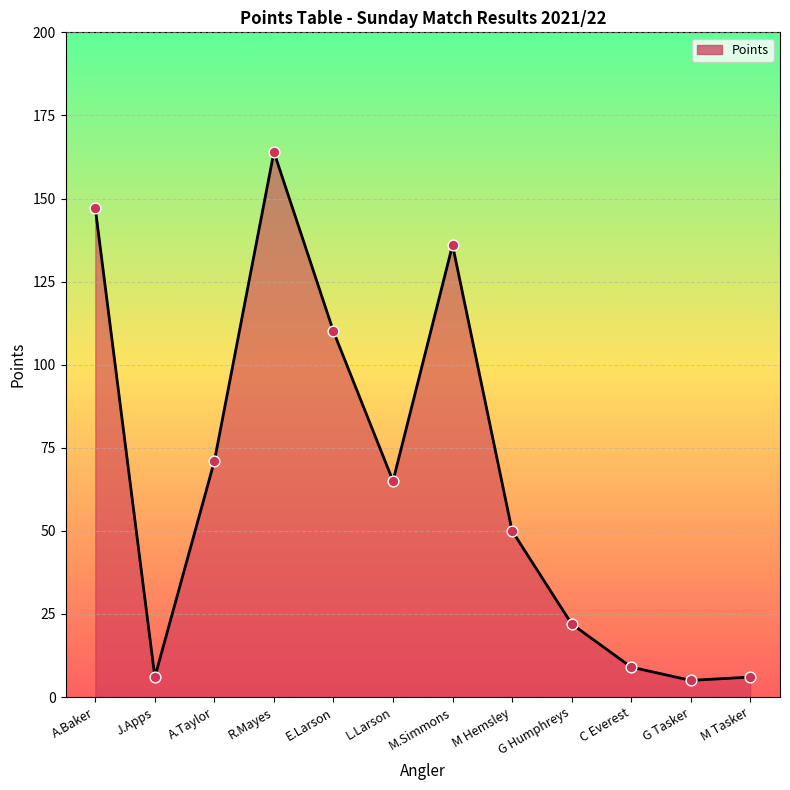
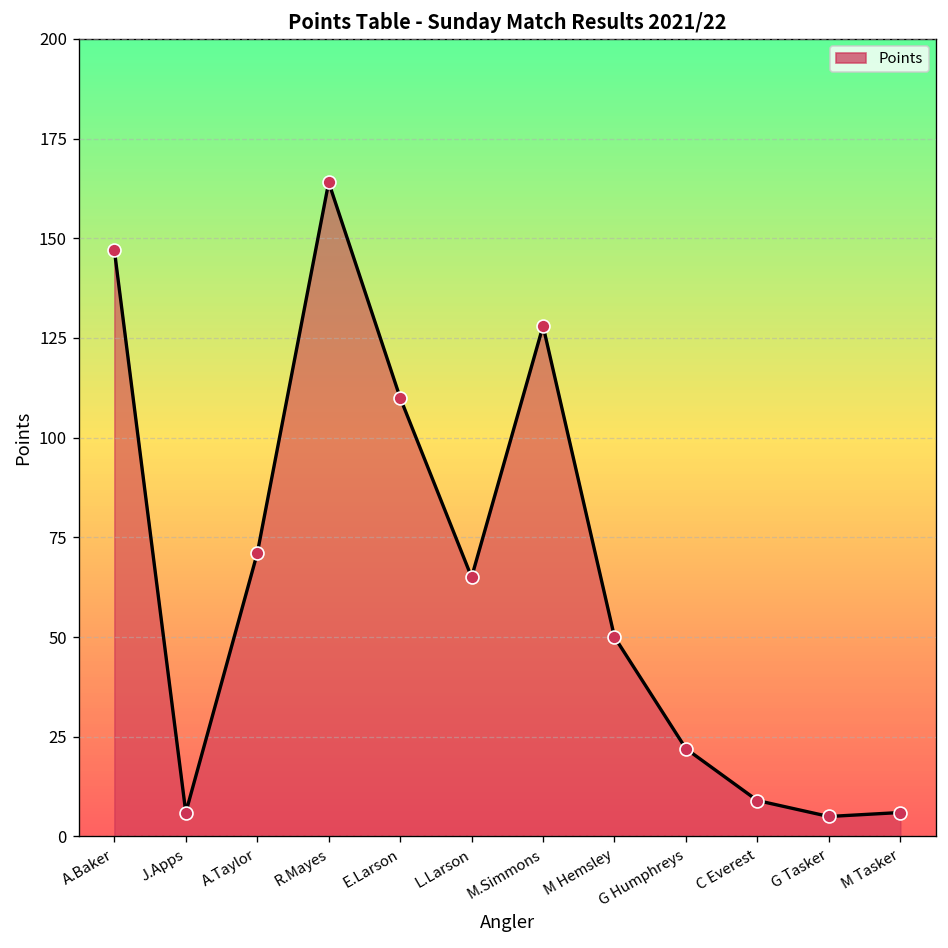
  {
    "A.Baker": 147,
    "J.Apps": 6,
    "A.Taylor": 71,
    "R.Mayes": 164,
    "E.Larson": 110,
    "L.Larson": 65,
-   "M.Simmons": 136,
+   "M.Simmons": 128,
    "M Hemsley": 50,
    "G Humphreys": 22,
    "C Everest": 9,
    "G Tasker": 5,
    "M Tasker": 6
  }
